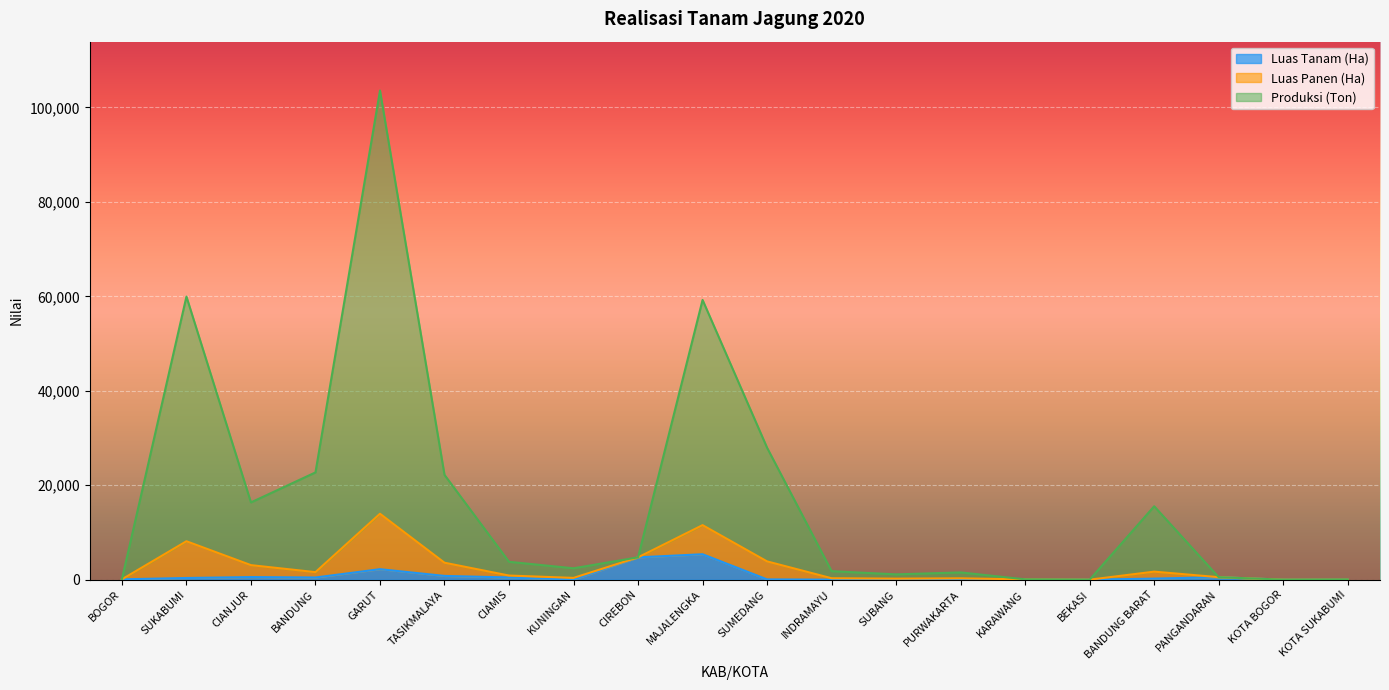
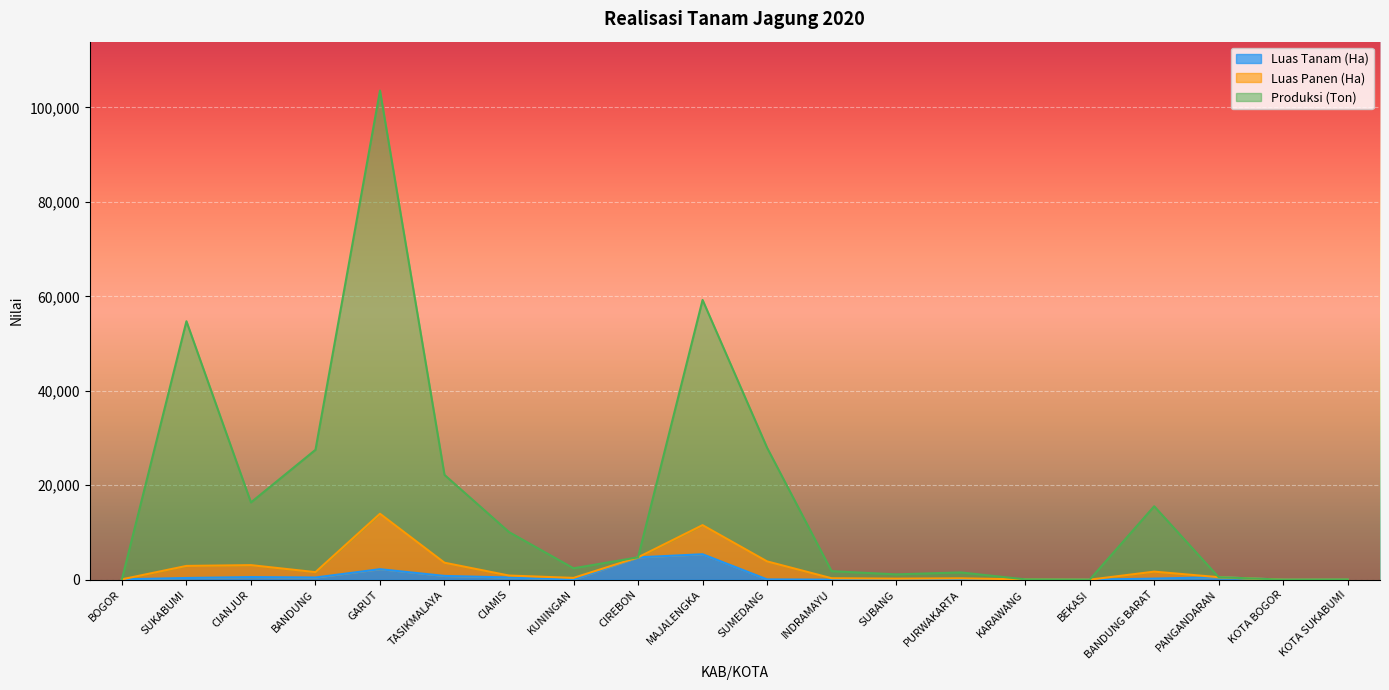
  {
    "Luas Tanam (Ha)": {
      "SUKABUMI": "0",
      "CIANJUR": "1,000",
      "BANDUNG": "0",
      "GARUT": "2,000",
      "TASIKMALAYA": "1,000",
      "MAJALENGKA": "5,000",
      "SUMEDANG": "0",
      "BANDUNG BARAT": "0"
    },
    "Luas Panen (Ha)": {
-     "SUKABUMI": "8,000",
+     "SUKABUMI": "3,000",
      "CIANJUR": "3,000",
      "BANDUNG": "1,000",
      "GARUT": "12,000",
      "TASIKMALAYA": "3,000",
      "MAJALENGKA": "6,000",
      "SUMEDANG": "4,000",
      "BANDUNG BARAT": "1,000"
    },
    "Produksi (Ton)": {
      "SUKABUMI": "52,000",
      "CIANJUR": "13,000",
-     "BANDUNG": "21,000",
+     "BANDUNG": "26,000",
      "GARUT": "90,000",
      "TASIKMALAYA": "19,000",
-     "CIAMIS": "3,000",
+     "CIAMIS": "9,000",
      "KUNINGAN": "2,000",
      "MAJALENGKA": "48,000",
      "SUMEDANG": "24,000",
      "INDRAMAYU": "2,000",
      "SUBANG": "1,000",
      "PURWAKARTA": "1,000",
      "BANDUNG BARAT": "14,000"
    }
  }
